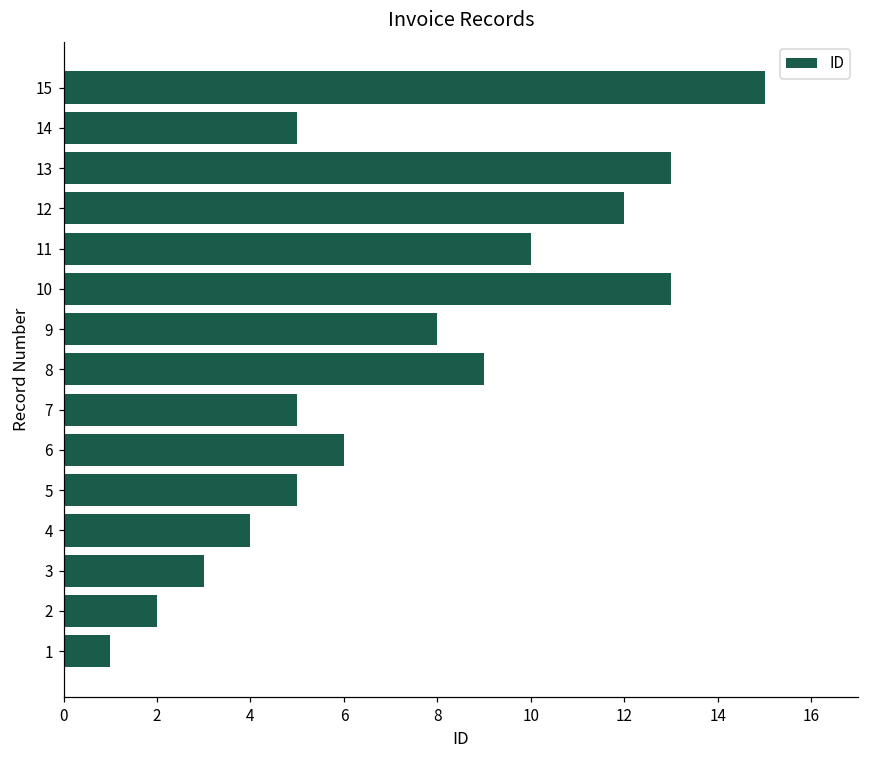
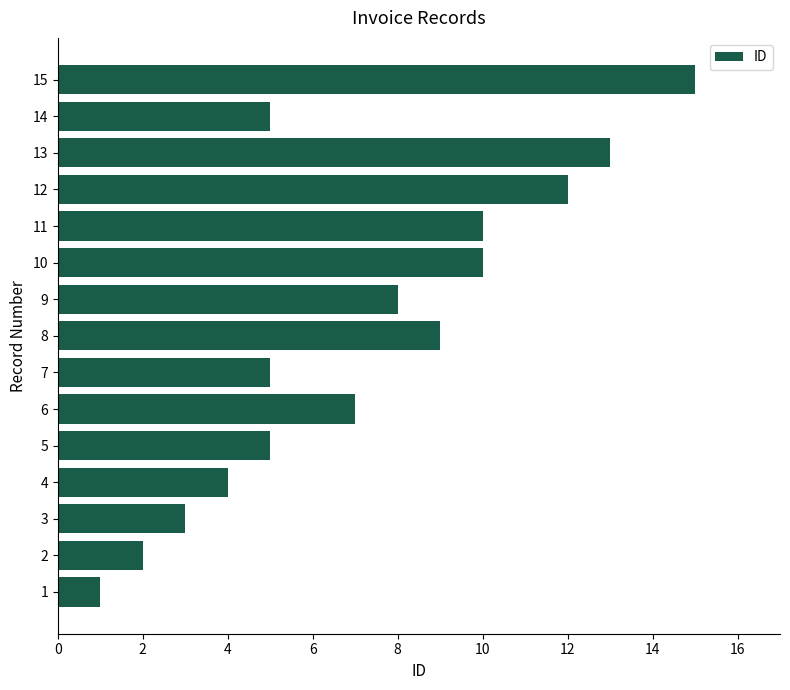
  {
    "15": 15,
    "14": 5,
    "13": 13,
    "12": 12,
    "11": 10,
-   "10": 13,
+   "10": 10,
    "9": 8,
    "8": 9,
    "7": 5,
-   "6": 6,
+   "6": 7,
    "5": 5,
    "4": 4,
    "3": 3,
    "2": 2,
    "1": 1
  }
